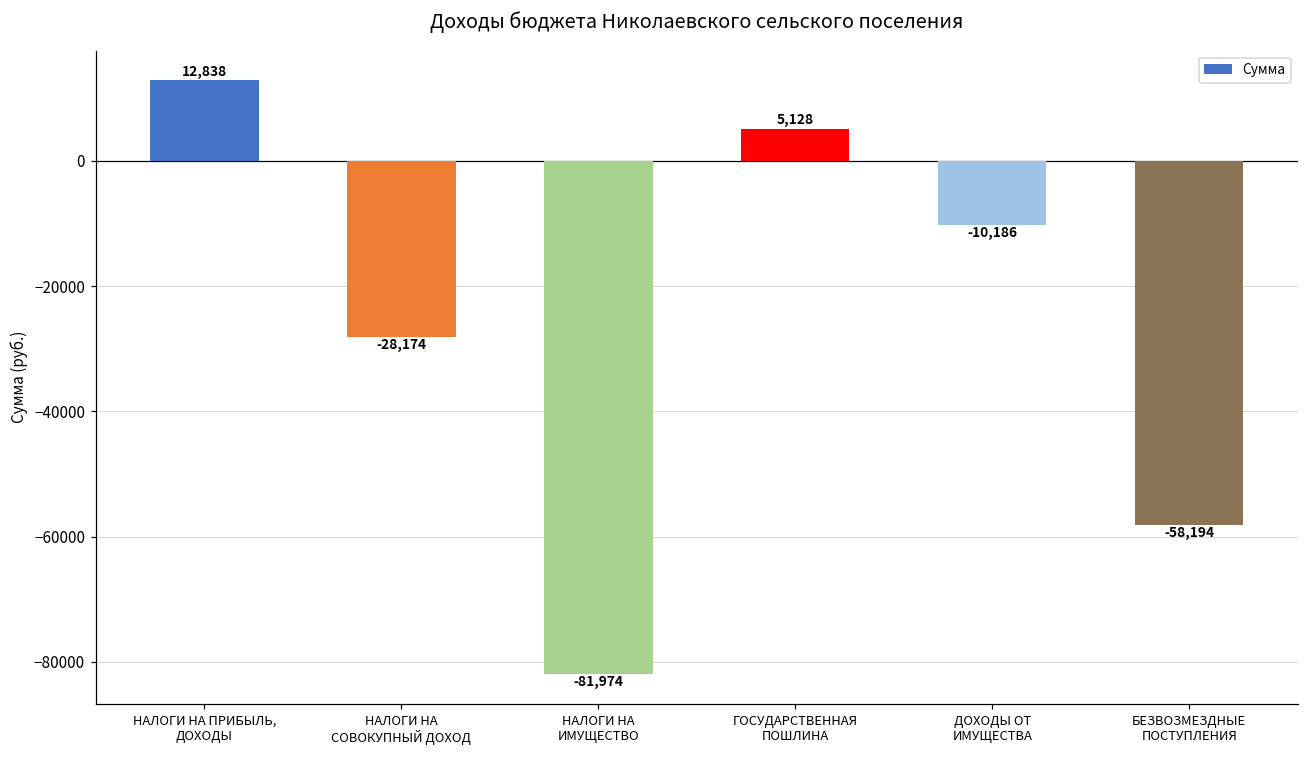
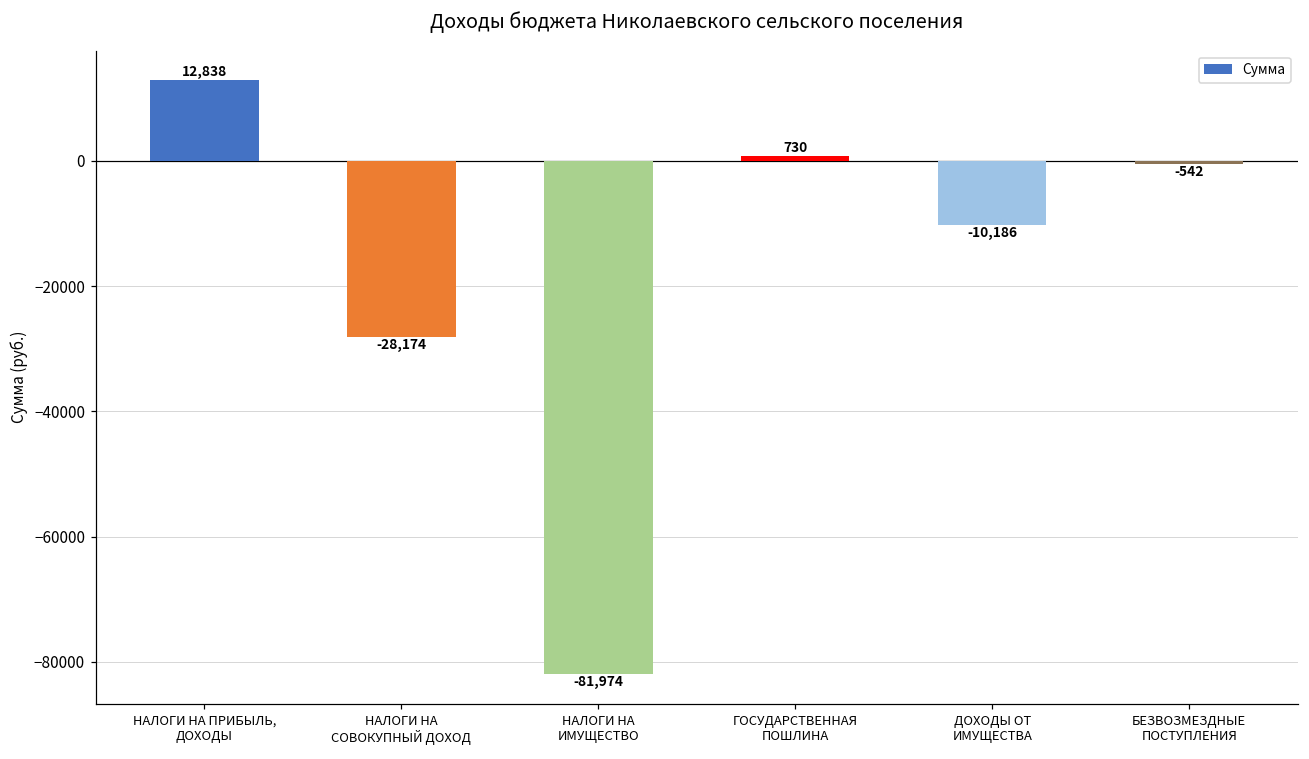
  {
    "НАЛОГИ НА ПРИБЫЛЬ, ДОХОДЫ": "12,838",
    "НАЛОГИ НА СОВОКУПНЫЙ ДОХОД": "-28,174",
    "НАЛОГИ НА ИМУЩЕСТВО": "-81,974",
-   "ГОСУДАРСТВЕННАЯ ПОШЛИНА": "5,128",
+   "ГОСУДАРСТВЕННАЯ ПОШЛИНА": "730",
    "ДОХОДЫ ОТ ИМУЩЕСТВА": "-10,186",
-   "БЕЗВОЗМЕЗДНЫЕ ПОСТУПЛЕНИЯ": "-58,194"
+   "БЕЗВОЗМЕЗДНЫЕ ПОСТУПЛЕНИЯ": "-542"
  }
